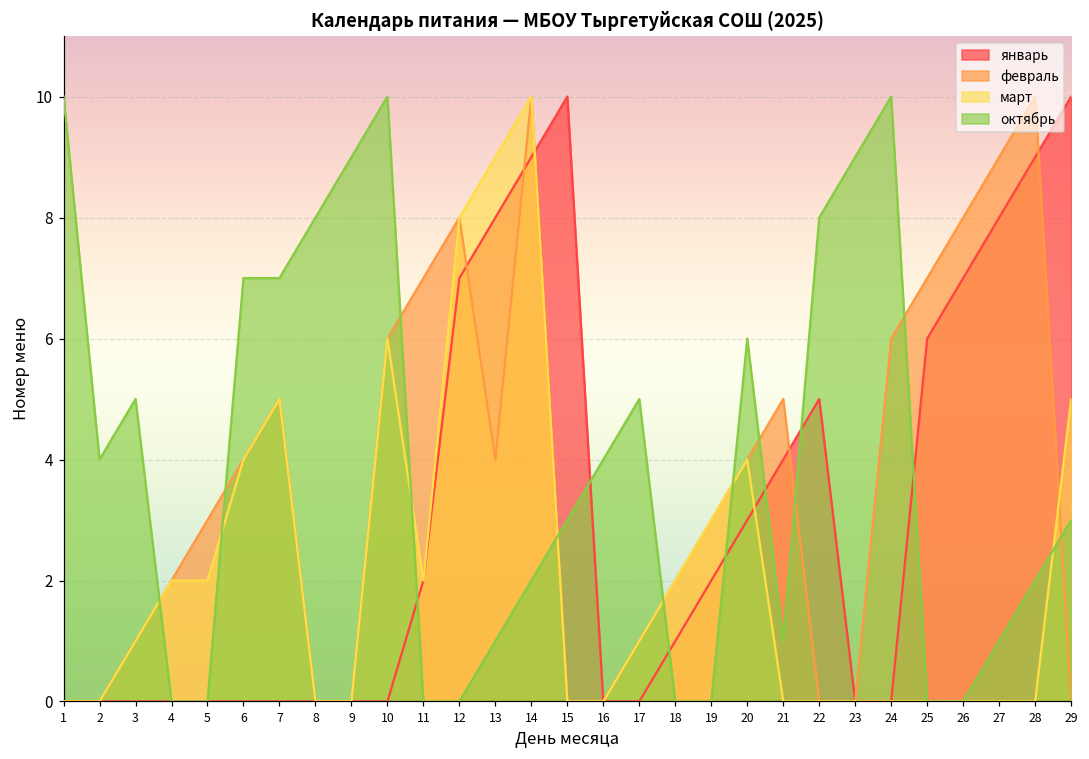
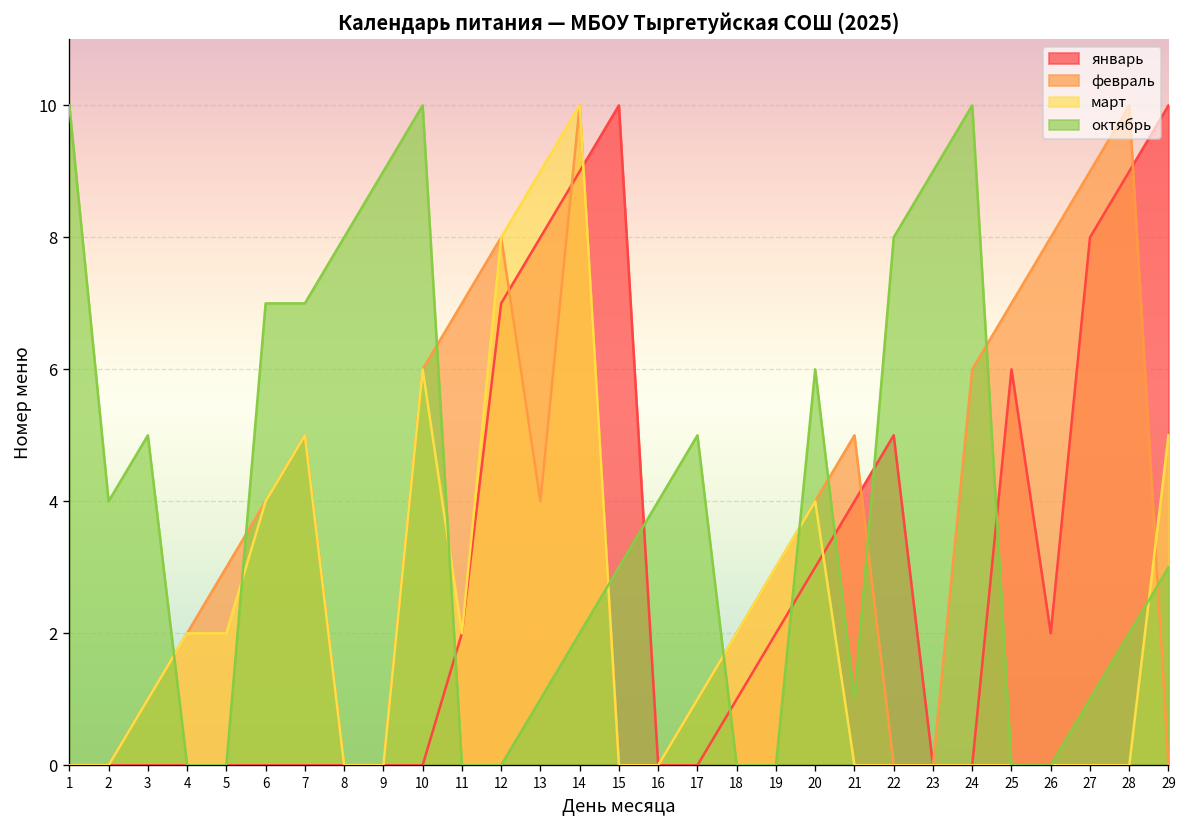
  {
    "январь": {
      "3": 0,
      "6": 0,
      "7": 0,
      "10": 0,
      "12": 7,
      "13": 8,
      "14": 9,
      "15": 10,
      "17": 0,
      "18": 1,
      "19": 2,
      "20": 3,
      "21": 4,
      "22": 5,
      "25": 6,
-     "26": 7,
+     "26": 2,
      "27": 8,
      "28": 9,
      "29": 10
    },
    "февраль": {
      "5": 3,
      "11": 7,
      "13": 4,
      "21": 5,
      "24": 6,
      "25": 7,
      "26": 8,
      "27": 9,
      "29": 0
    },
    "март": {
      "5": 2,
      "13": 9,
      "21": 0,
      "27": 0,
      "28": 0,
      "29": 5
    },
    "октябрь": {
      "1": 10,
      "2": 4,
      "3": 5,
      "6": 7,
      "7": 7,
      "8": 8,
      "9": 9,
      "10": 10,
      "11": 0,
      "12": 0,
      "13": 1,
      "14": 2,
      "15": 3,
      "16": 4,
      "17": 5,
      "18": 0,
      "19": 0,
      "20": 6,
      "21": 1,
      "22": 8,
      "23": 9,
      "24": 10,
      "27": 1,
      "28": 2,
      "29": 3
    }
  }
